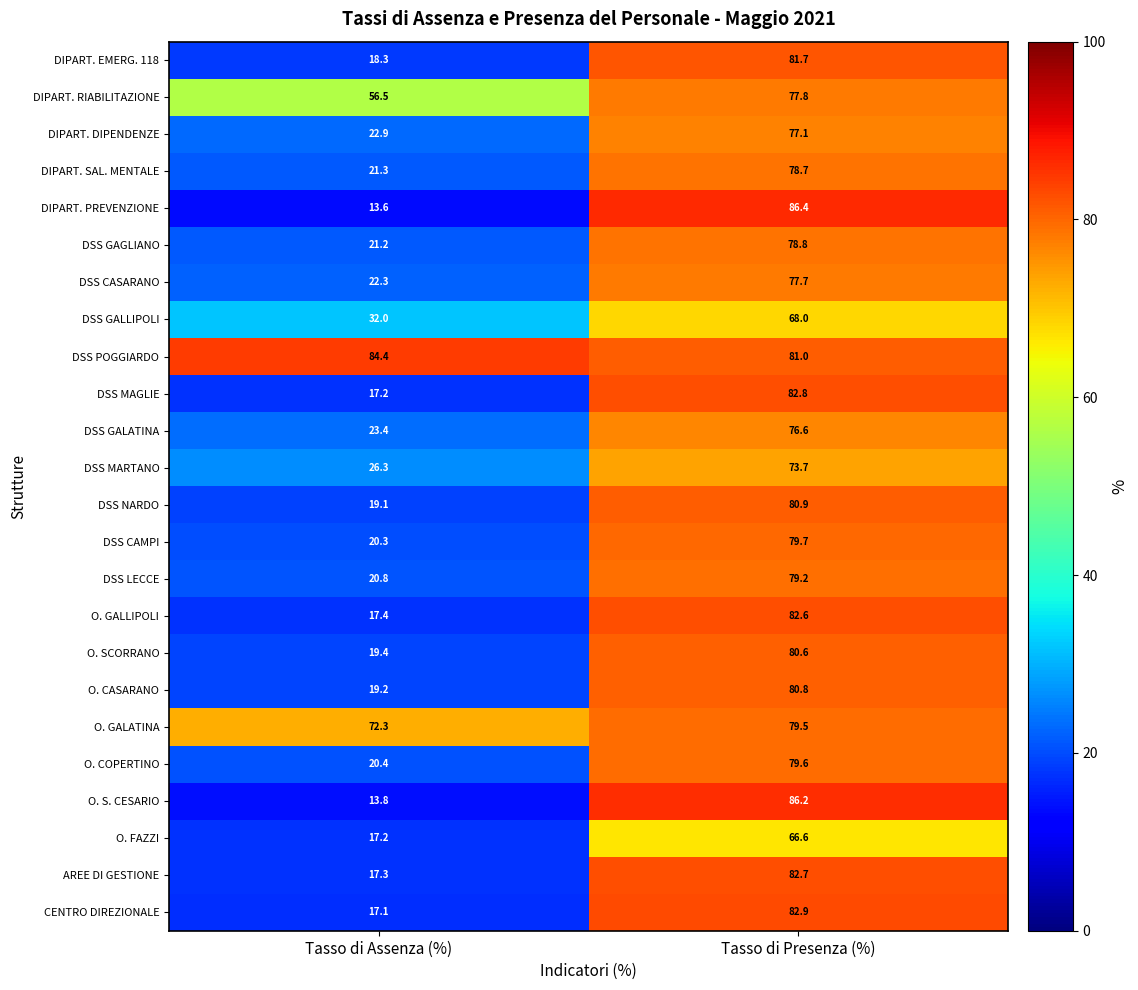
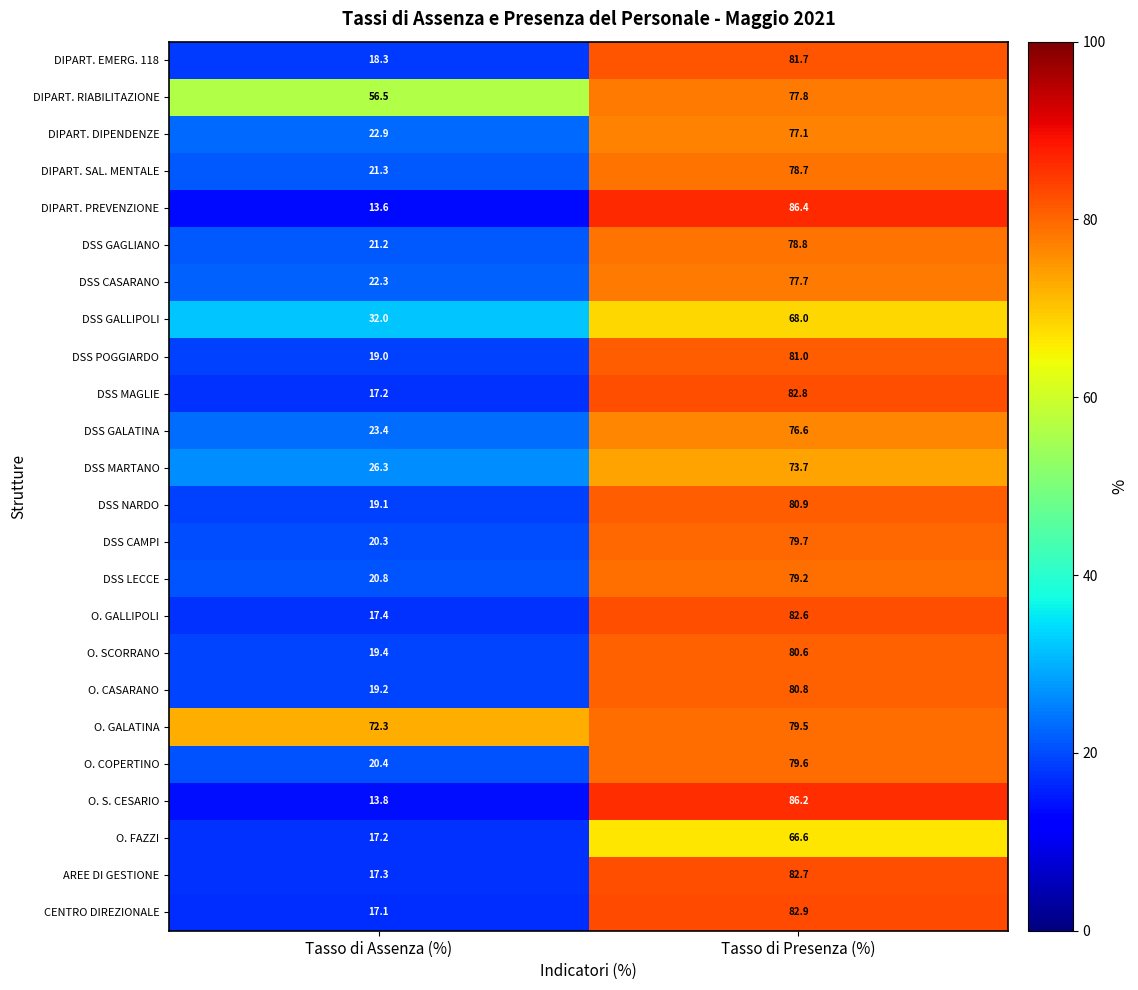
  {
    "DIPART. EMERG. 118": {
      "Tasso di Assenza (%)": 18.3,
      "Tasso di Presenza (%)": 81.7
    },
    "DIPART. RIABILITAZIONE": {
      "Tasso di Assenza (%)": 56.5,
      "Tasso di Presenza (%)": 77.8
    },
    "DIPART. DIPENDENZE": {
      "Tasso di Assenza (%)": 22.9,
      "Tasso di Presenza (%)": 77.1
    },
    "DIPART. SAL. MENTALE": {
      "Tasso di Assenza (%)": 21.3,
      "Tasso di Presenza (%)": 78.7
    },
    "DIPART. PREVENZIONE": {
      "Tasso di Assenza (%)": 13.6,
      "Tasso di Presenza (%)": 86.4
    },
    "DSS GAGLIANO": {
      "Tasso di Assenza (%)": 21.2,
      "Tasso di Presenza (%)": 78.8
    },
    "DSS CASARANO": {
      "Tasso di Assenza (%)": 22.3,
      "Tasso di Presenza (%)": 77.7
    },
    "DSS GALLIPOLI": {
      "Tasso di Assenza (%)": 32.0,
      "Tasso di Presenza (%)": 68.0
    },
    "DSS POGGIARDO": {
-     "Tasso di Assenza (%)": 84.4,
+     "Tasso di Assenza (%)": 19.0,
      "Tasso di Presenza (%)": 81.0
    },
    "DSS MAGLIE": {
      "Tasso di Assenza (%)": 17.2,
      "Tasso di Presenza (%)": 82.8
    },
    "DSS GALATINA": {
      "Tasso di Assenza (%)": 23.4,
      "Tasso di Presenza (%)": 76.6
    },
    "DSS MARTANO": {
      "Tasso di Assenza (%)": 26.3,
      "Tasso di Presenza (%)": 73.7
    },
    "DSS NARDO": {
      "Tasso di Assenza (%)": 19.1,
      "Tasso di Presenza (%)": 80.9
    },
    "DSS CAMPI": {
      "Tasso di Assenza (%)": 20.3,
      "Tasso di Presenza (%)": 79.7
    },
    "DSS LECCE": {
      "Tasso di Assenza (%)": 20.8,
      "Tasso di Presenza (%)": 79.2
    },
    "O. GALLIPOLI": {
      "Tasso di Assenza (%)": 17.4,
      "Tasso di Presenza (%)": 82.6
    },
    "O. SCORRANO": {
      "Tasso di Assenza (%)": 19.4,
      "Tasso di Presenza (%)": 80.6
    },
    "O. CASARANO": {
      "Tasso di Assenza (%)": 19.2,
      "Tasso di Presenza (%)": 80.8
    },
    "O. GALATINA": {
      "Tasso di Assenza (%)": 72.3,
      "Tasso di Presenza (%)": 79.5
    },
    "O. COPERTINO": {
      "Tasso di Assenza (%)": 20.4,
      "Tasso di Presenza (%)": 79.6
    },
    "O. S. CESARIO": {
      "Tasso di Assenza (%)": 13.8,
      "Tasso di Presenza (%)": 86.2
    },
    "O. FAZZI": {
      "Tasso di Assenza (%)": 17.2,
      "Tasso di Presenza (%)": 66.6
    },
    "AREE DI GESTIONE": {
      "Tasso di Assenza (%)": 17.3,
      "Tasso di Presenza (%)": 82.7
    },
    "CENTRO DIREZIONALE": {
      "Tasso di Assenza (%)": 17.1,
      "Tasso di Presenza (%)": 82.9
    }
  }
